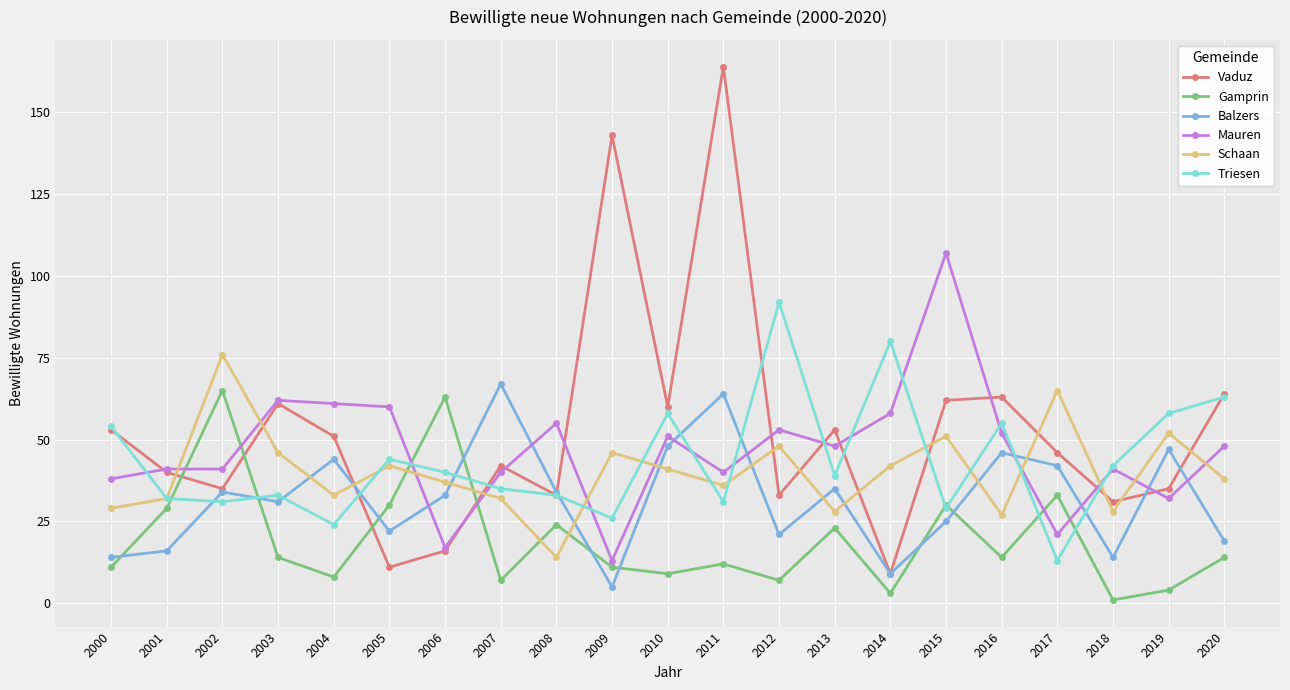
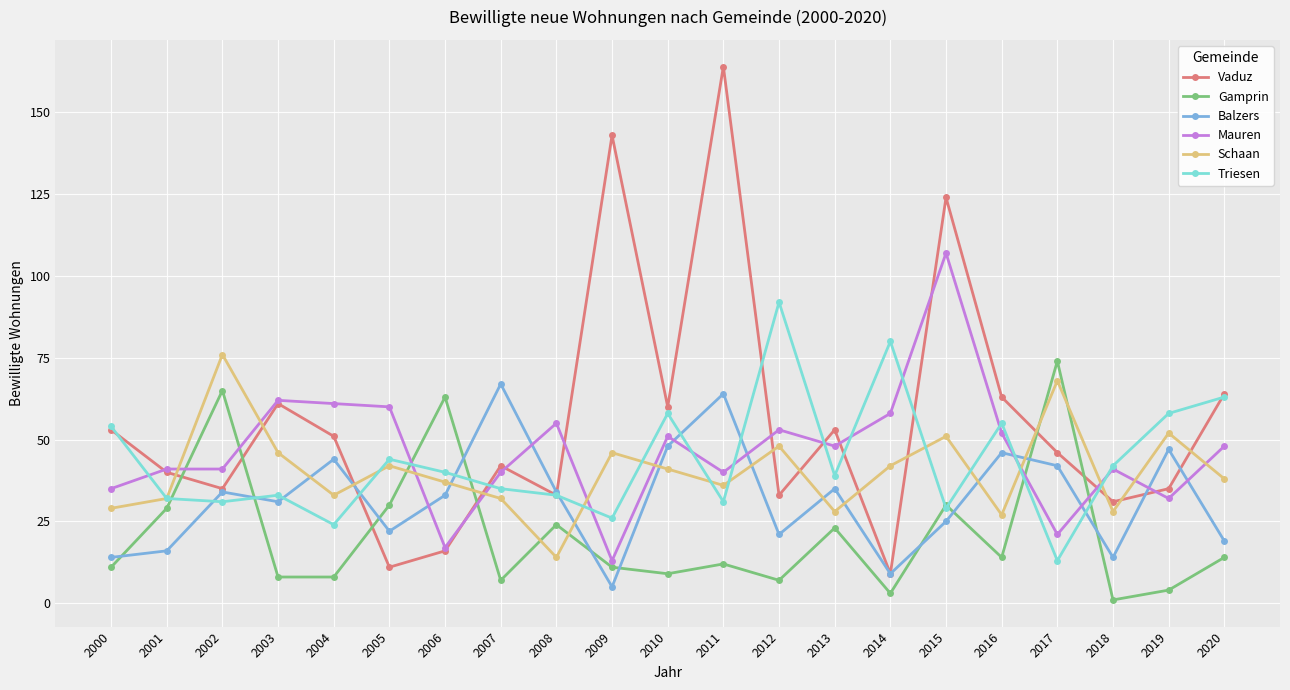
  {
    "Vaduz": {
      "2000": 53,
      "2001": 40,
      "2002": 35,
      "2003": 61,
      "2004": 51,
      "2005": 11,
      "2006": 16,
      "2007": 42,
      "2009": 143,
      "2010": 60,
      "2011": 164,
      "2012": 33,
      "2013": 53,
-     "2015": 62,
+     "2015": 124,
      "2016": 63,
      "2017": 46,
      "2018": 31,
      "2019": 35,
      "2020": 64
    },
    "Gamprin": {
      "2000": 11,
      "2001": 29,
      "2002": 65,
-     "2003": 14,
+     "2003": 8,
      "2004": 8,
      "2005": 30,
      "2006": 63,
      "2007": 7,
      "2008": 24,
      "2009": 11,
      "2010": 9,
      "2011": 12,
      "2012": 7,
      "2013": 23,
      "2014": 3,
      "2015": 30,
      "2016": 14,
-     "2017": 33,
+     "2017": 74,
      "2018": 1,
      "2019": 4,
      "2020": 14
    },
    "Mauren": {
-     "2000": 38,
+     "2000": 35,
      "2001": 41,
      "2002": 41,
      "2003": 62,
      "2004": 61,
      "2005": 60,
      "2006": 17,
      "2007": 40,
      "2008": 55,
      "2009": 13,
      "2010": 51,
      "2011": 40,
      "2012": 53,
      "2013": 48,
      "2014": 58,
      "2015": 107,
      "2016": 52,
      "2017": 21,
      "2018": 41,
      "2019": 32,
      "2020": 48
    },
    "Schaan": {
      "2000": 29,
      "2002": 76,
      "2003": 46,
      "2004": 33,
      "2005": 42,
      "2006": 37,
      "2007": 32,
      "2008": 14,
      "2009": 46,
      "2010": 41,
      "2011": 36,
      "2012": 48,
      "2013": 28,
      "2014": 42,
      "2015": 51,
      "2016": 27,
-     "2017": 65,
+     "2017": 68,
      "2018": 28,
      "2019": 52,
      "2020": 38
    }
  }
